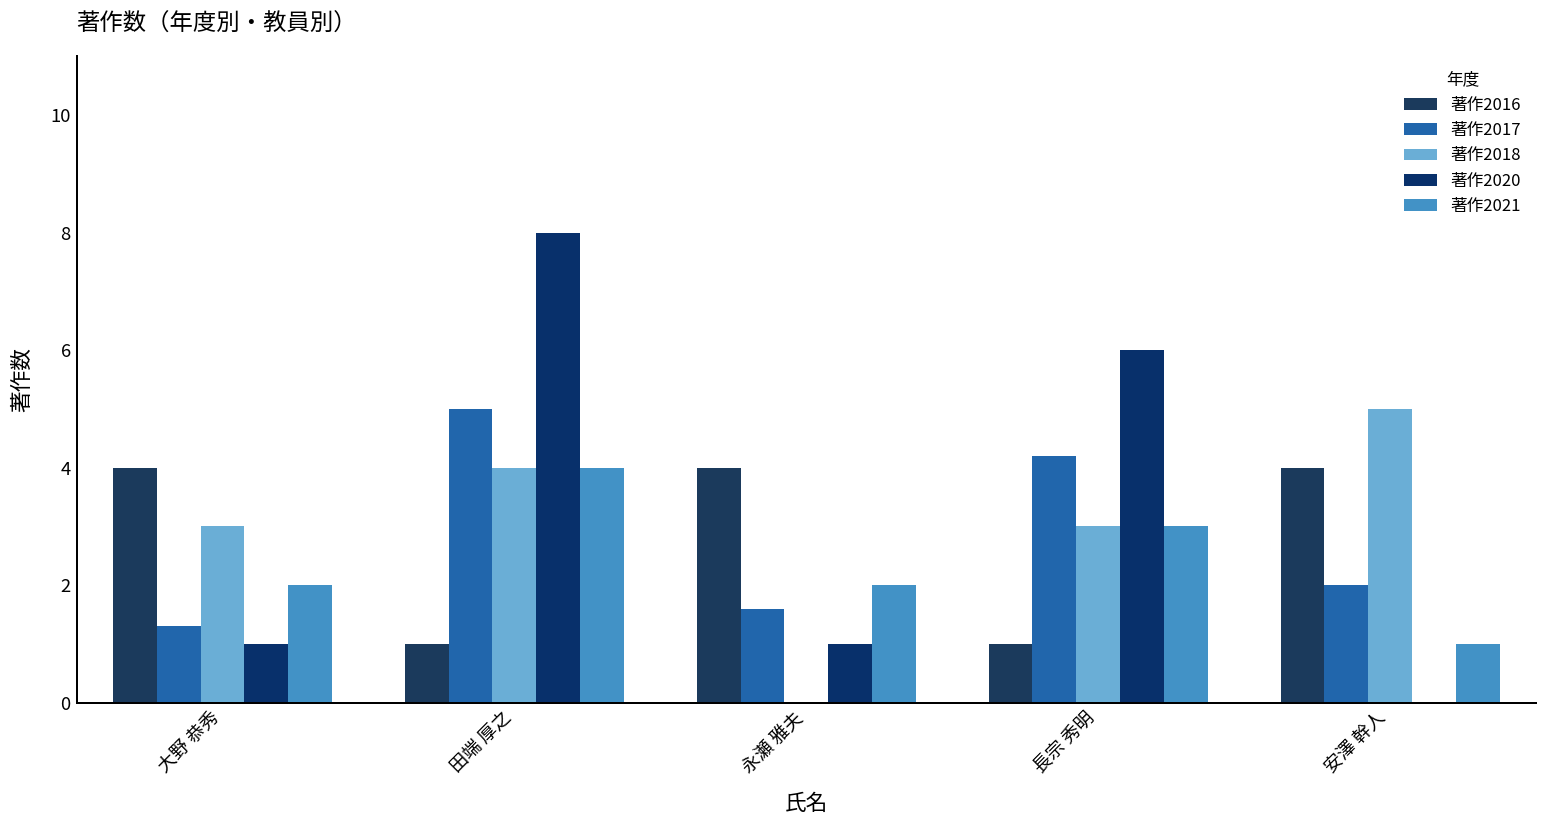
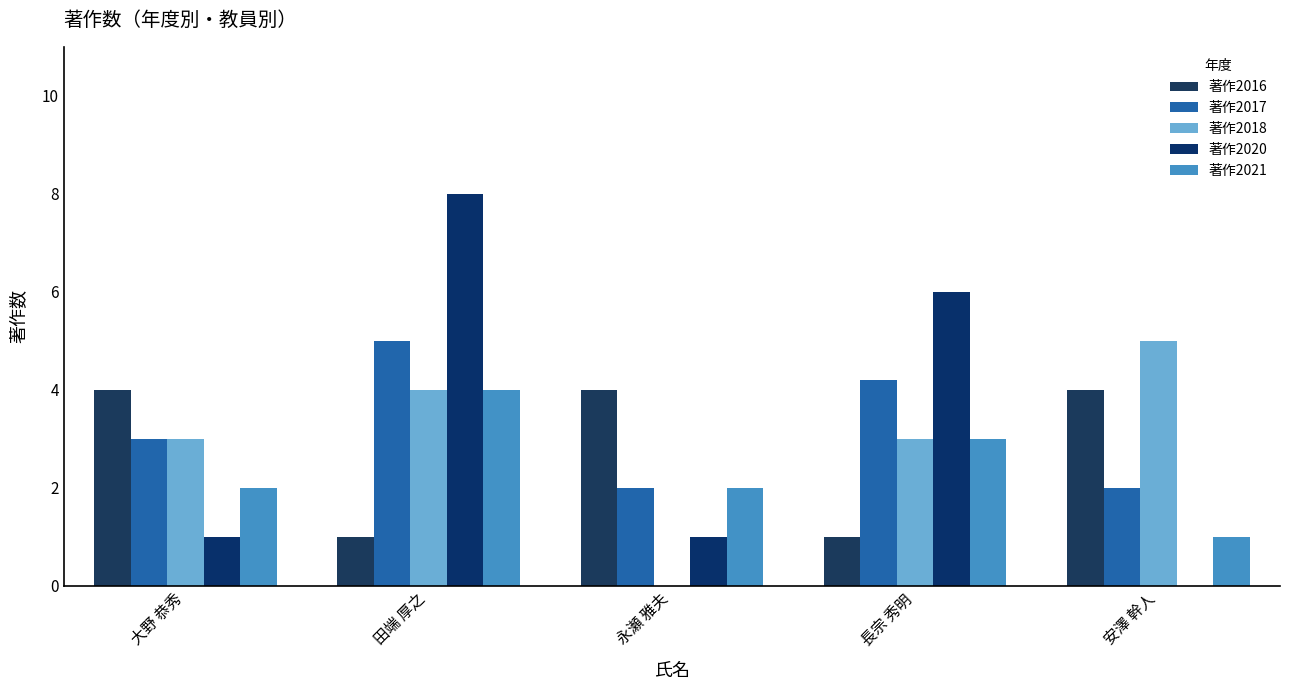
  {
    "著作2017": {
-     "大野 恭秀": 1.3,
+     "大野 恭秀": 3.0,
      "田端 厚之": 5.0,
-     "永瀬 雅夫": 1.6,
+     "永瀬 雅夫": 2.0,
      "長宗 秀明": 4.2,
      "安澤 幹人": 2.0
    }
  }
